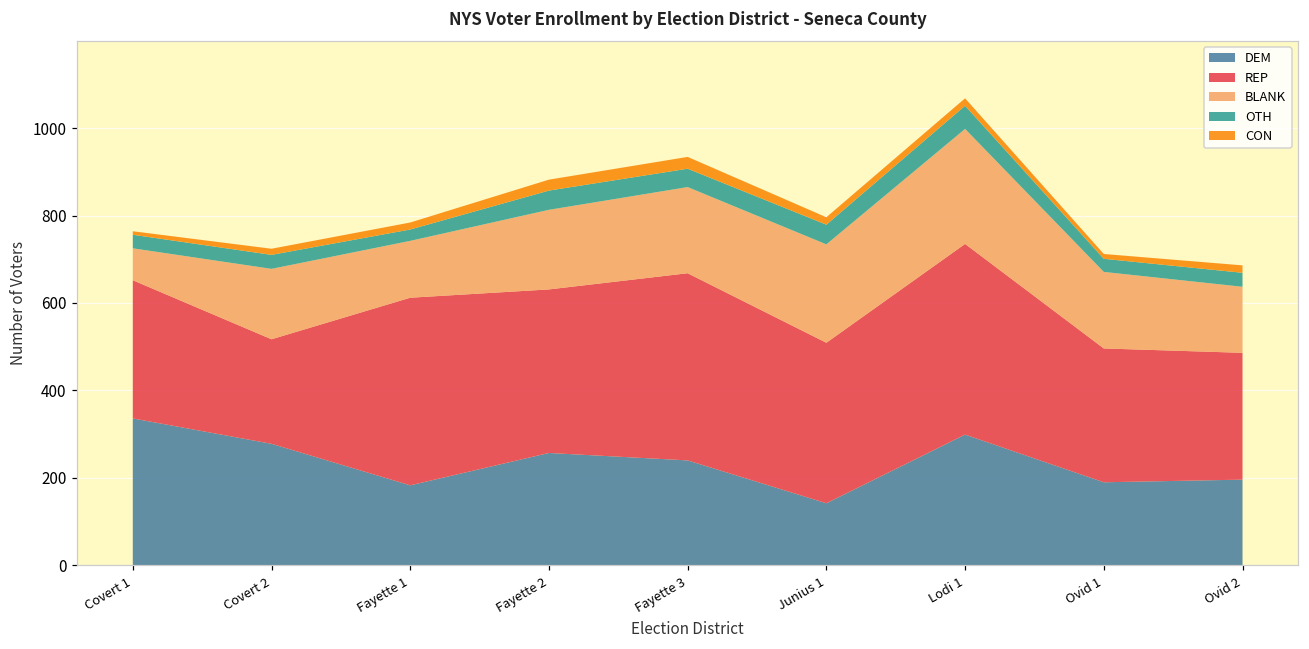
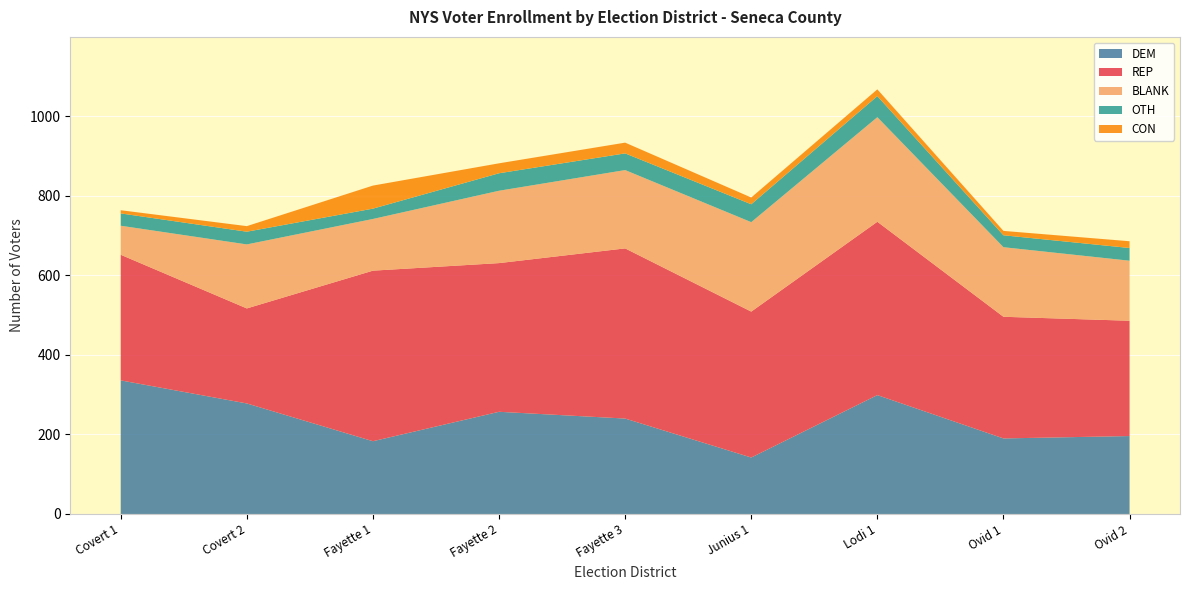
  {
    "REP": {
      "Covert 1": 320,
      "Covert 2": 240,
      "Fayette 1": 430,
      "Fayette 2": 370,
      "Fayette 3": 430,
      "Junius 1": 370,
      "Lodi 1": 440,
      "Ovid 1": 310,
      "Ovid 2": 290
    },
    "BLANK": {
      "Covert 1": 70,
      "Covert 2": 160,
      "Fayette 1": 130,
      "Fayette 2": 180,
      "Fayette 3": 200,
      "Junius 1": 230,
      "Lodi 1": 260,
      "Ovid 1": 180,
      "Ovid 2": 150
    },
    "CON": {
      "Covert 1": 10,
      "Covert 2": 10,
-     "Fayette 1": 20,
+     "Fayette 1": 60,
      "Fayette 2": 30,
      "Fayette 3": 30,
      "Junius 1": 20,
      "Lodi 1": 20,
      "Ovid 1": 10,
      "Ovid 2": 20
    }
  }
